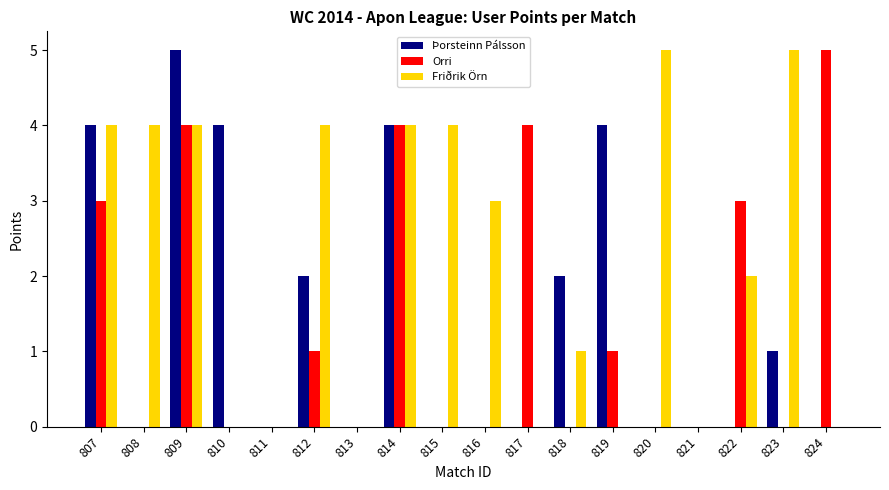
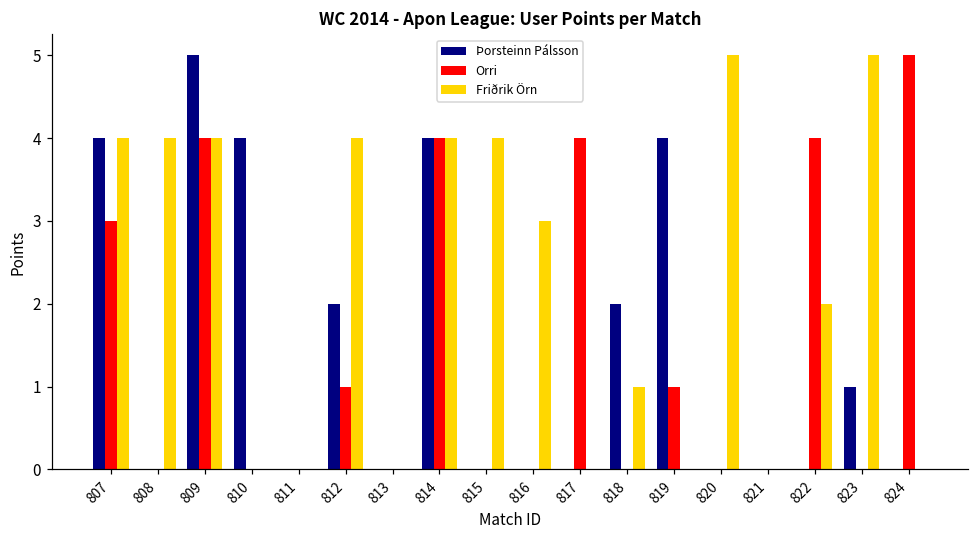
  {
    "Þorsteinn Pálsson": {
      "807": 4,
      "808": 0,
      "809": 5,
      "810": 4,
      "811": 0,
      "812": 2,
      "813": 0,
      "814": 4,
      "815": 0,
      "816": 0,
      "817": 0,
      "818": 2,
      "819": 4,
      "820": 0,
      "821": 0,
      "822": 0,
      "823": 1,
      "824": 0
    },
    "Orri": {
      "807": 3,
      "808": 0,
      "809": 4,
      "810": 0,
      "811": 0,
      "812": 1,
      "813": 0,
      "814": 4,
      "815": 0,
      "816": 0,
      "817": 4,
      "818": 0,
      "819": 1,
      "820": 0,
      "821": 0,
-     "822": 3,
+     "822": 4,
      "823": 0,
      "824": 5
    },
    "Friðrik Örn": {
      "807": 4,
      "808": 4,
      "809": 4,
      "810": 0,
      "811": 0,
      "812": 4,
      "813": 0,
      "814": 4,
      "815": 4,
      "816": 3,
      "817": 0,
      "818": 1,
      "819": 0,
      "820": 5,
      "821": 0,
      "822": 2,
      "823": 5,
      "824": 0
    }
  }
